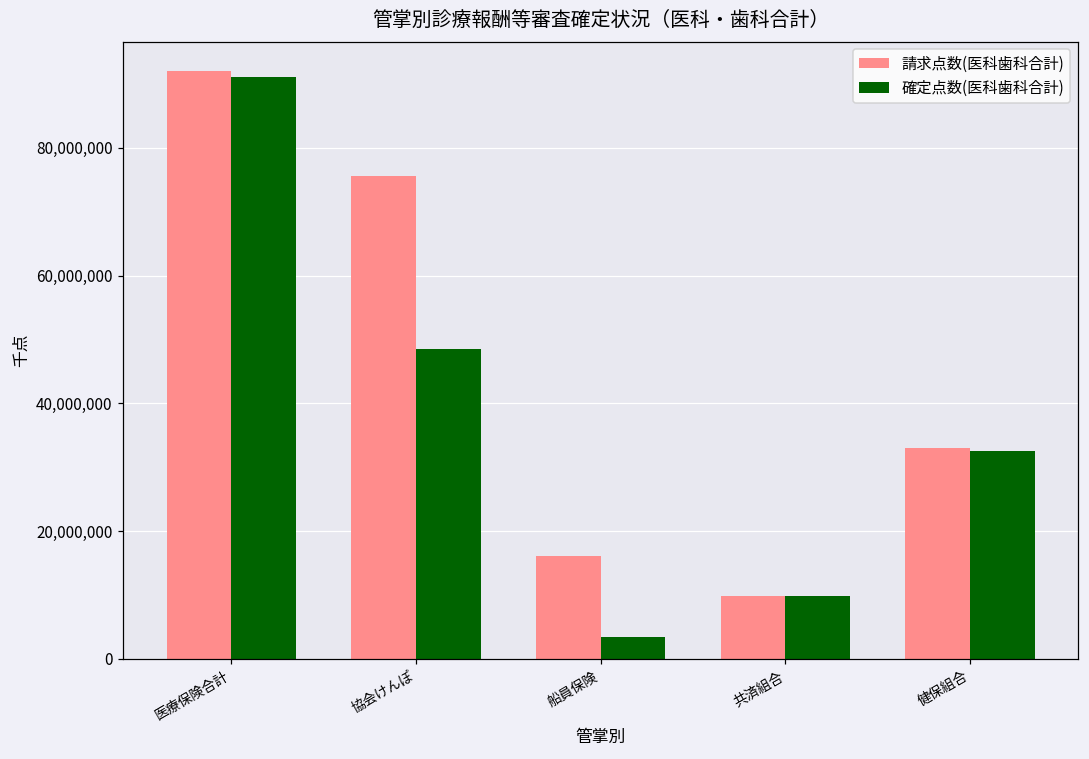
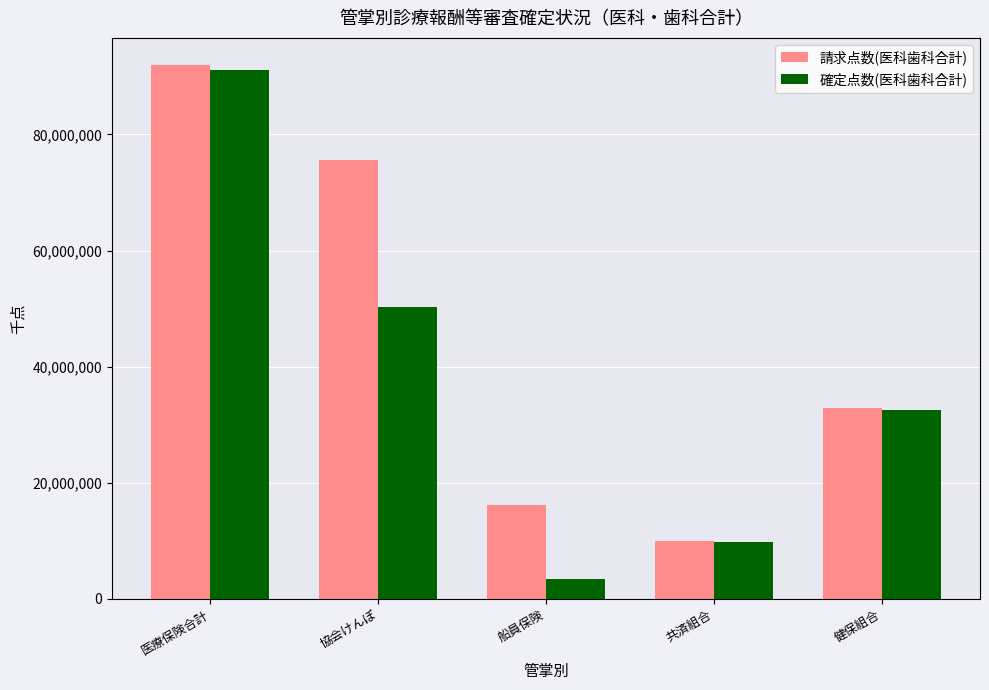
  {
    "請求点数(医科歯科合計)": {
      "医療保険合計": "92,000,000",
      "協会けんぽ": "76,000,000",
      "船員保険": "16,000,000",
      "共済組合": "10,000,000",
      "健保組合": "33,000,000"
    },
    "確定点数(医科歯科合計)": {
      "医療保険合計": "91,000,000",
-     "協会けんぽ": "48,000,000",
+     "協会けんぽ": "50,000,000",
      "船員保険": "3,000,000",
      "共済組合": "10,000,000",
      "健保組合": "33,000,000"
    }
  }
